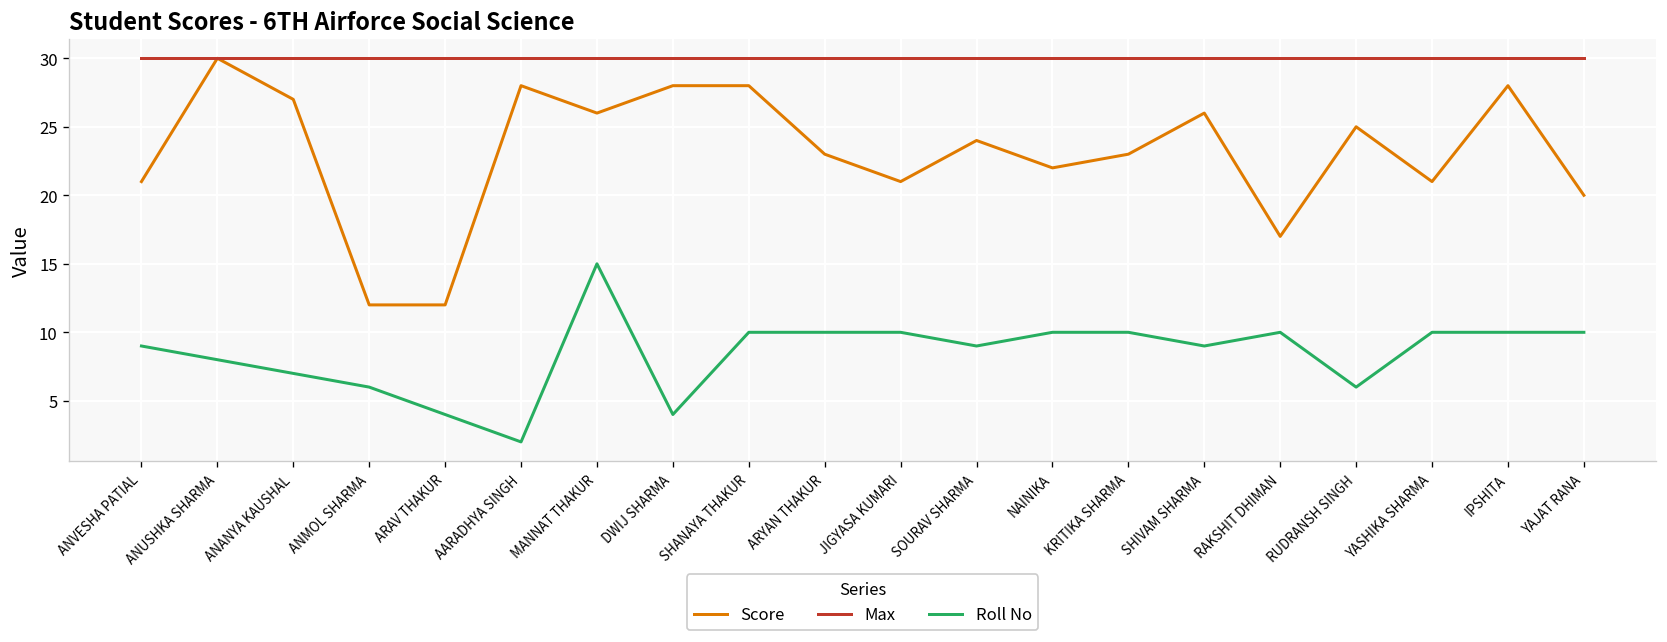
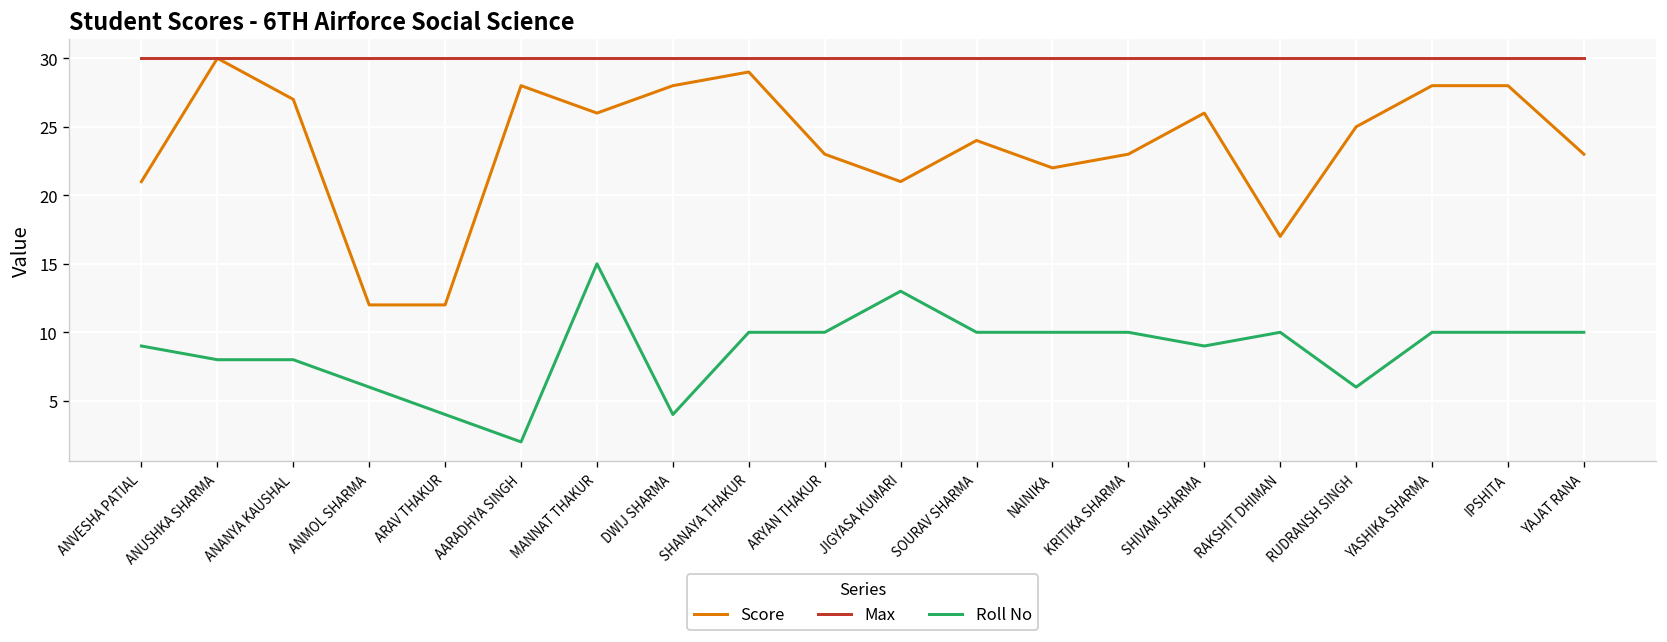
  {
    "Score": {
      "ANVESHA PATIAL": 21,
      "ANANYA KAUSHAL": 27,
      "ANMOL SHARMA": 12,
      "ARAV THAKUR": 12,
      "AARADHYA SINGH": 28,
      "MANNAT THAKUR": 26,
      "DWIJ SHARMA": 28,
-     "SHANAYA THAKUR": 28,
+     "SHANAYA THAKUR": 29,
      "ARYAN THAKUR": 23,
      "JIGYASA KUMARI": 21,
      "SOURAV SHARMA": 24,
      "NAINIKA": 22,
      "KRITIKA SHARMA": 23,
      "SHIVAM SHARMA": 26,
      "RAKSHIT DHIMAN": 17,
      "RUDRANSH SINGH": 25,
-     "YASHIKA SHARMA": 21,
+     "YASHIKA SHARMA": 28,
      "IPSHITA": 28,
-     "YAJAT RANA": 20
+     "YAJAT RANA": 23
    },
    "Max": {
      "ANVESHA PATIAL": 30,
      "ANANYA KAUSHAL": 30,
      "ANMOL SHARMA": 30,
      "ARAV THAKUR": 30,
      "AARADHYA SINGH": 30,
      "MANNAT THAKUR": 30,
      "DWIJ SHARMA": 30,
      "SHANAYA THAKUR": 30,
      "ARYAN THAKUR": 30,
      "JIGYASA KUMARI": 30,
      "SOURAV SHARMA": 30,
      "NAINIKA": 30,
      "KRITIKA SHARMA": 30,
      "SHIVAM SHARMA": 30,
      "RAKSHIT DHIMAN": 30,
      "RUDRANSH SINGH": 30,
      "YASHIKA SHARMA": 30,
      "IPSHITA": 30,
      "YAJAT RANA": 30
    },
    "Roll No": {
      "ANVESHA PATIAL": 9,
      "ANUSHKA SHARMA": 8,
-     "ANANYA KAUSHAL": 7,
+     "ANANYA KAUSHAL": 8,
      "ANMOL SHARMA": 6,
      "ARAV THAKUR": 4,
      "AARADHYA SINGH": 2,
      "MANNAT THAKUR": 15,
      "DWIJ SHARMA": 4,
      "SHANAYA THAKUR": 10,
      "ARYAN THAKUR": 10,
-     "JIGYASA KUMARI": 10,
-     "SOURAV SHARMA": 9,
+     "JIGYASA KUMARI": 13,
+     "SOURAV SHARMA": 10,
      "NAINIKA": 10,
      "KRITIKA SHARMA": 10,
      "SHIVAM SHARMA": 9,
      "RAKSHIT DHIMAN": 10,
      "RUDRANSH SINGH": 6,
      "YASHIKA SHARMA": 10,
      "IPSHITA": 10,
      "YAJAT RANA": 10
    }
  }
